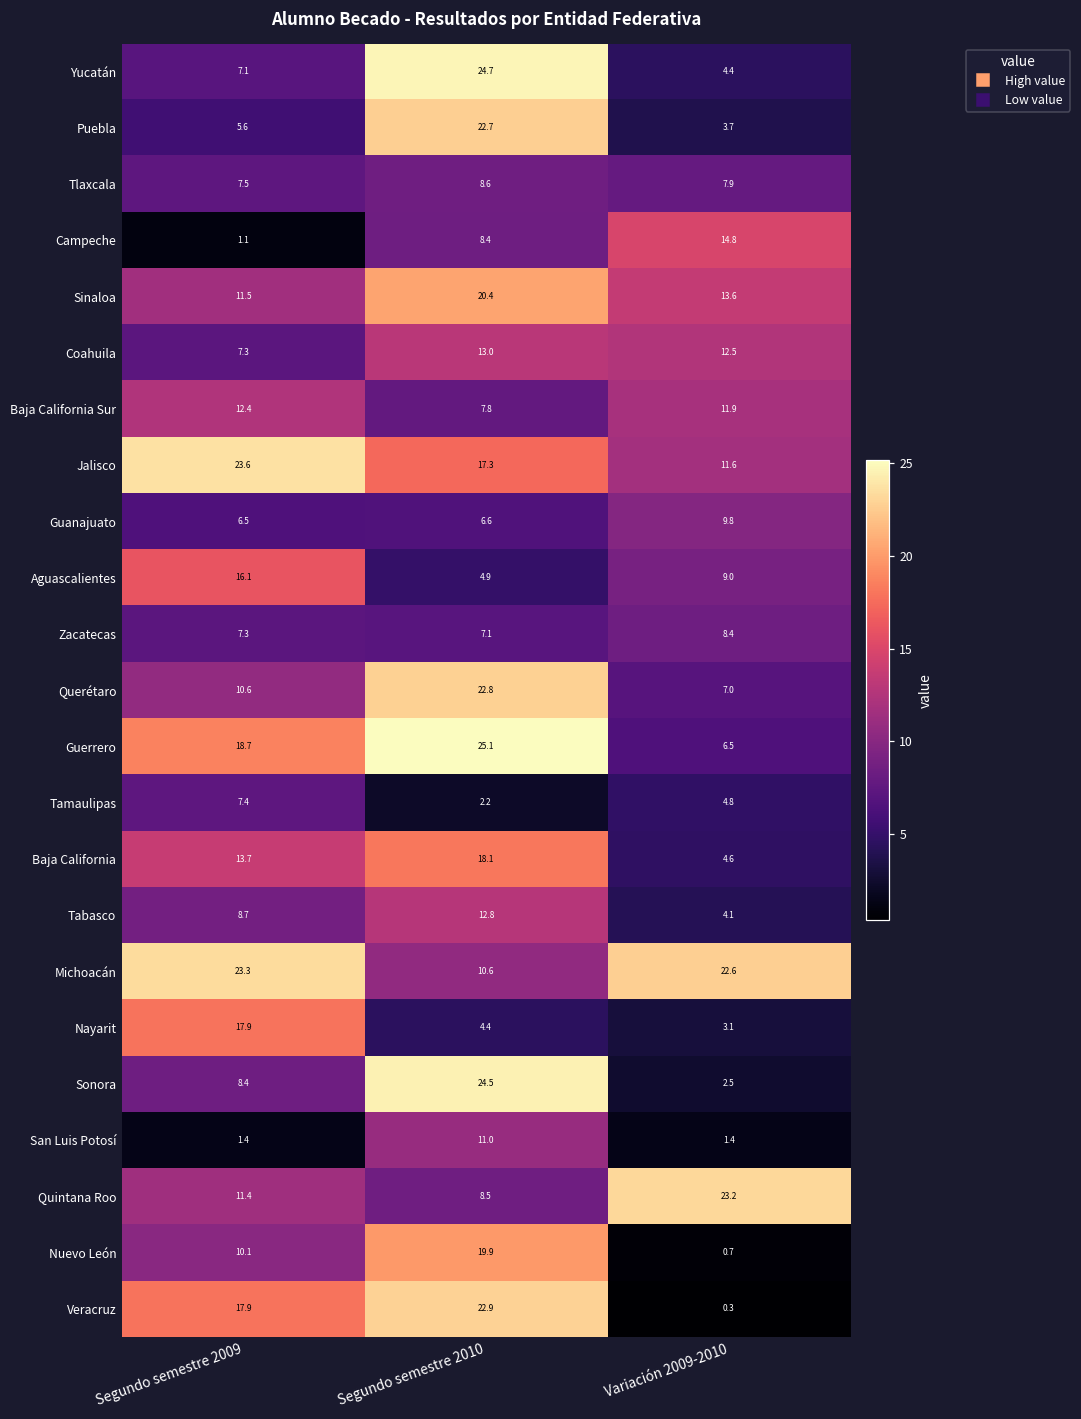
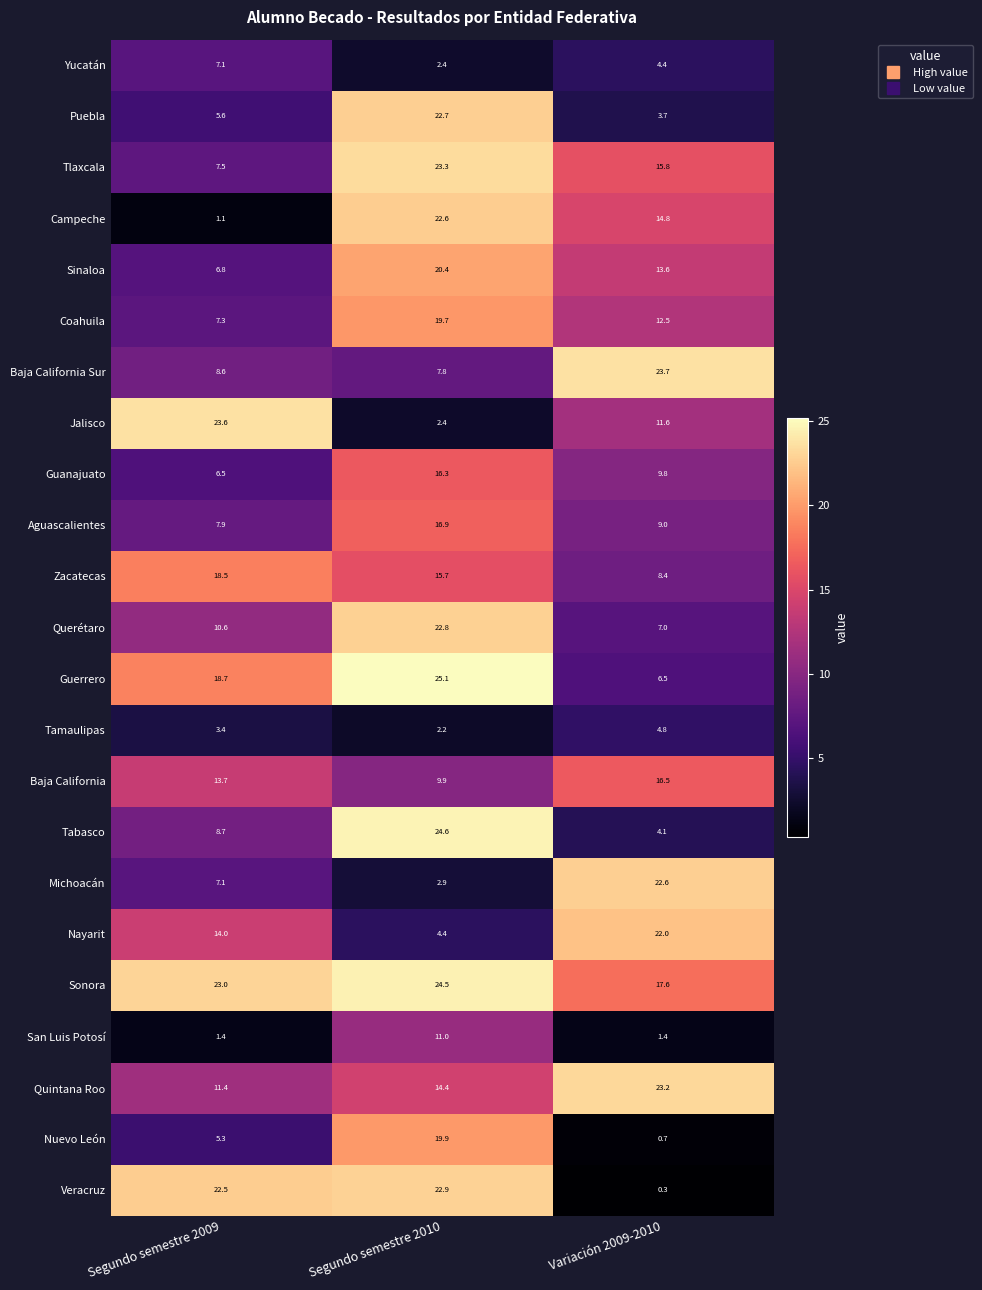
  {
    "Yucatán": {
      "Segundo semestre 2009": 7.1,
-     "Segundo semestre 2010": 24.7,
+     "Segundo semestre 2010": 2.4,
      "Variación 2009-2010": 4.4
    },
    "Puebla": {
      "Segundo semestre 2009": 5.6,
      "Segundo semestre 2010": 22.7,
      "Variación 2009-2010": 3.7
    },
    "Tlaxcala": {
      "Segundo semestre 2009": 7.5,
-     "Segundo semestre 2010": 8.6,
-     "Variación 2009-2010": 7.9
+     "Segundo semestre 2010": 23.3,
+     "Variación 2009-2010": 15.8
    },
    "Campeche": {
      "Segundo semestre 2009": 1.1,
-     "Segundo semestre 2010": 8.4,
+     "Segundo semestre 2010": 22.6,
      "Variación 2009-2010": 14.8
    },
    "Sinaloa": {
-     "Segundo semestre 2009": 11.5,
+     "Segundo semestre 2009": 6.8,
      "Segundo semestre 2010": 20.4,
      "Variación 2009-2010": 13.6
    },
    "Coahuila": {
      "Segundo semestre 2009": 7.3,
-     "Segundo semestre 2010": 13.0,
+     "Segundo semestre 2010": 19.7,
      "Variación 2009-2010": 12.5
    },
    "Baja California Sur": {
-     "Segundo semestre 2009": 12.4,
+     "Segundo semestre 2009": 8.6,
      "Segundo semestre 2010": 7.8,
-     "Variación 2009-2010": 11.9
+     "Variación 2009-2010": 23.7
    },
    "Jalisco": {
      "Segundo semestre 2009": 23.6,
-     "Segundo semestre 2010": 17.3,
+     "Segundo semestre 2010": 2.4,
      "Variación 2009-2010": 11.6
    },
    "Guanajuato": {
      "Segundo semestre 2009": 6.5,
-     "Segundo semestre 2010": 6.6,
+     "Segundo semestre 2010": 16.3,
      "Variación 2009-2010": 9.8
    },
    "Aguascalientes": {
-     "Segundo semestre 2009": 16.1,
-     "Segundo semestre 2010": 4.9,
+     "Segundo semestre 2009": 7.9,
+     "Segundo semestre 2010": 16.9,
      "Variación 2009-2010": 9.0
    },
    "Zacatecas": {
-     "Segundo semestre 2009": 7.3,
-     "Segundo semestre 2010": 7.1,
+     "Segundo semestre 2009": 18.5,
+     "Segundo semestre 2010": 15.7,
      "Variación 2009-2010": 8.4
    },
    "Querétaro": {
      "Segundo semestre 2009": 10.6,
      "Segundo semestre 2010": 22.8,
      "Variación 2009-2010": 7.0
    },
    "Guerrero": {
      "Segundo semestre 2009": 18.7,
      "Segundo semestre 2010": 25.1,
      "Variación 2009-2010": 6.5
    },
    "Tamaulipas": {
-     "Segundo semestre 2009": 7.4,
+     "Segundo semestre 2009": 3.4,
      "Segundo semestre 2010": 2.2,
      "Variación 2009-2010": 4.8
    },
    "Baja California": {
      "Segundo semestre 2009": 13.7,
-     "Segundo semestre 2010": 18.1,
-     "Variación 2009-2010": 4.6
+     "Segundo semestre 2010": 9.9,
+     "Variación 2009-2010": 16.5
    },
    "Tabasco": {
      "Segundo semestre 2009": 8.7,
-     "Segundo semestre 2010": 12.8,
+     "Segundo semestre 2010": 24.6,
      "Variación 2009-2010": 4.1
    },
    "Michoacán": {
-     "Segundo semestre 2009": 23.3,
-     "Segundo semestre 2010": 10.6,
+     "Segundo semestre 2009": 7.1,
+     "Segundo semestre 2010": 2.9,
      "Variación 2009-2010": 22.6
    },
    "Nayarit": {
-     "Segundo semestre 2009": 17.9,
+     "Segundo semestre 2009": 14.0,
      "Segundo semestre 2010": 4.4,
-     "Variación 2009-2010": 3.1
+     "Variación 2009-2010": 22.0
    },
    "Sonora": {
-     "Segundo semestre 2009": 8.4,
+     "Segundo semestre 2009": 23.0,
      "Segundo semestre 2010": 24.5,
-     "Variación 2009-2010": 2.5
+     "Variación 2009-2010": 17.6
    },
    "San Luis Potosí": {
      "Segundo semestre 2009": 1.4,
      "Segundo semestre 2010": 11.0,
      "Variación 2009-2010": 1.4
    },
    "Quintana Roo": {
      "Segundo semestre 2009": 11.4,
-     "Segundo semestre 2010": 8.5,
+     "Segundo semestre 2010": 14.4,
      "Variación 2009-2010": 23.2
    },
    "Nuevo León": {
-     "Segundo semestre 2009": 10.1,
+     "Segundo semestre 2009": 5.3,
      "Segundo semestre 2010": 19.9,
      "Variación 2009-2010": 0.7
    },
    "Veracruz": {
-     "Segundo semestre 2009": 17.9,
+     "Segundo semestre 2009": 22.5,
      "Segundo semestre 2010": 22.9,
      "Variación 2009-2010": 0.3
    }
  }
